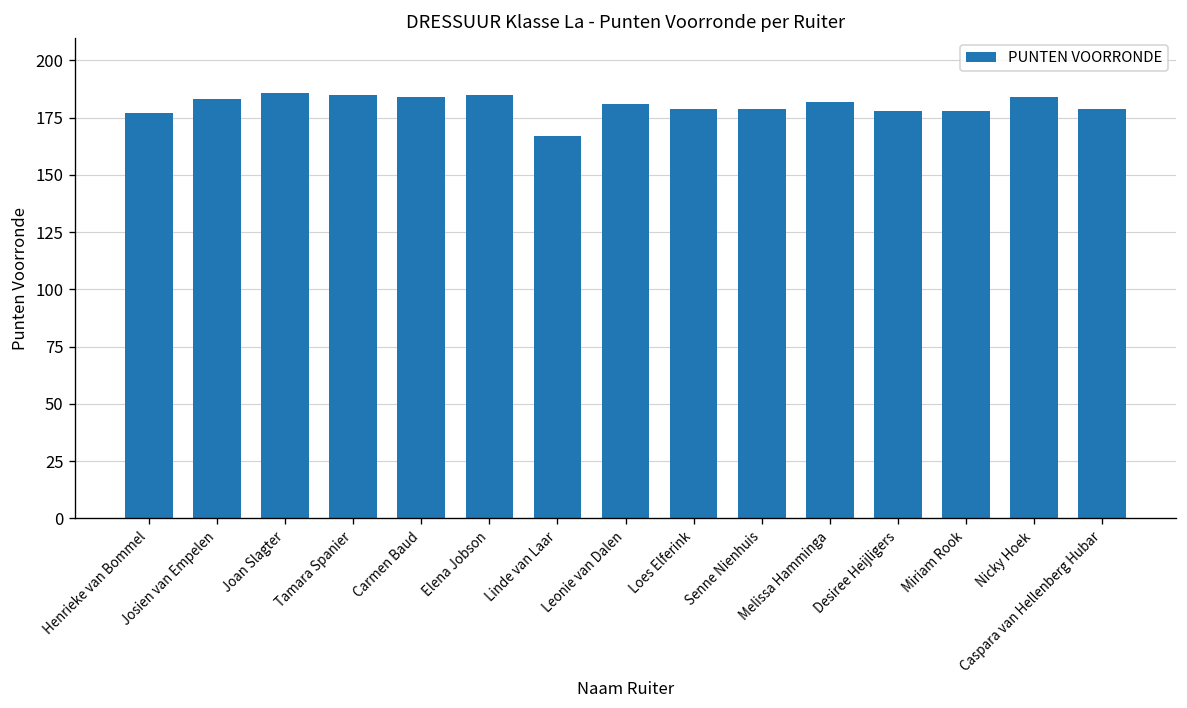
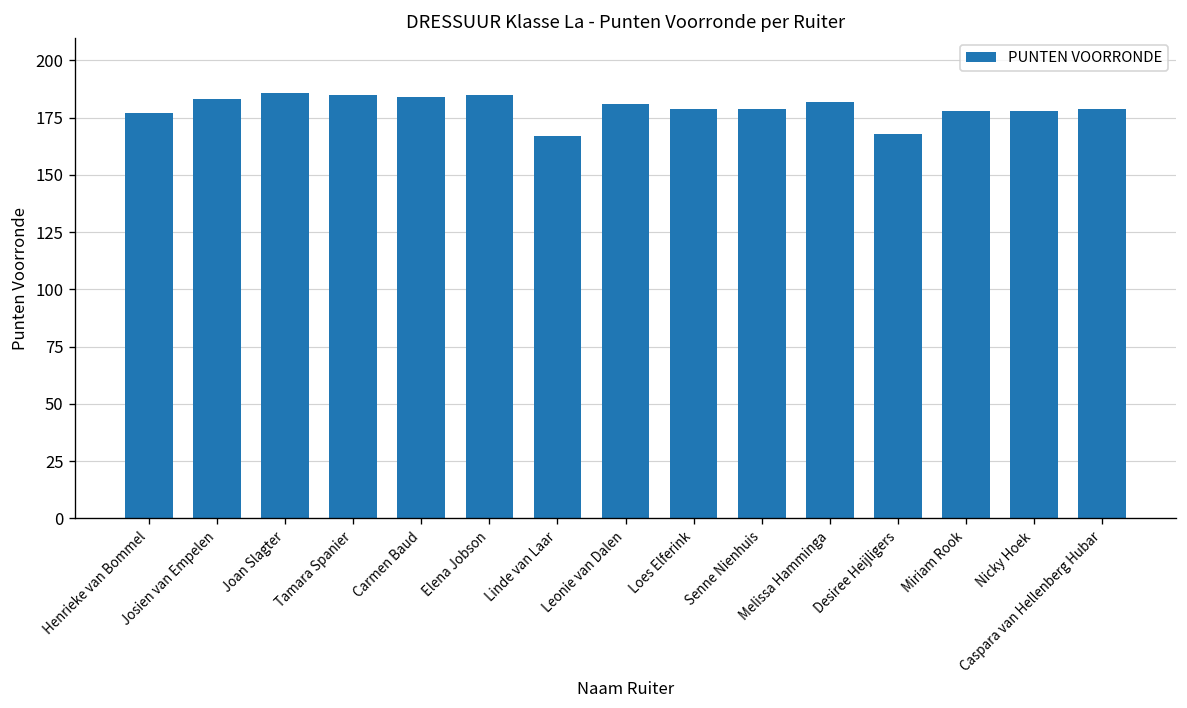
  {
    "Henrieke van Bommel": 177,
    "Josien van Empelen": 183,
    "Joan Slagter": 186,
    "Tamara Spanier": 185,
    "Carmen Baud": 184,
    "Elena Jobson": 185,
    "Linde van Laar": 167,
    "Leonie van Dalen": 181,
    "Loes Elferink": 179,
    "Senne Nienhuis": 179,
    "Melissa Hamminga": 182,
-   "Desiree Heijligers": 178,
+   "Desiree Heijligers": 168,
    "Miriam Rook": 178,
-   "Nicky Hoek": 184,
+   "Nicky Hoek": 178,
    "Caspara van Hellenberg Hubar": 179
  }
